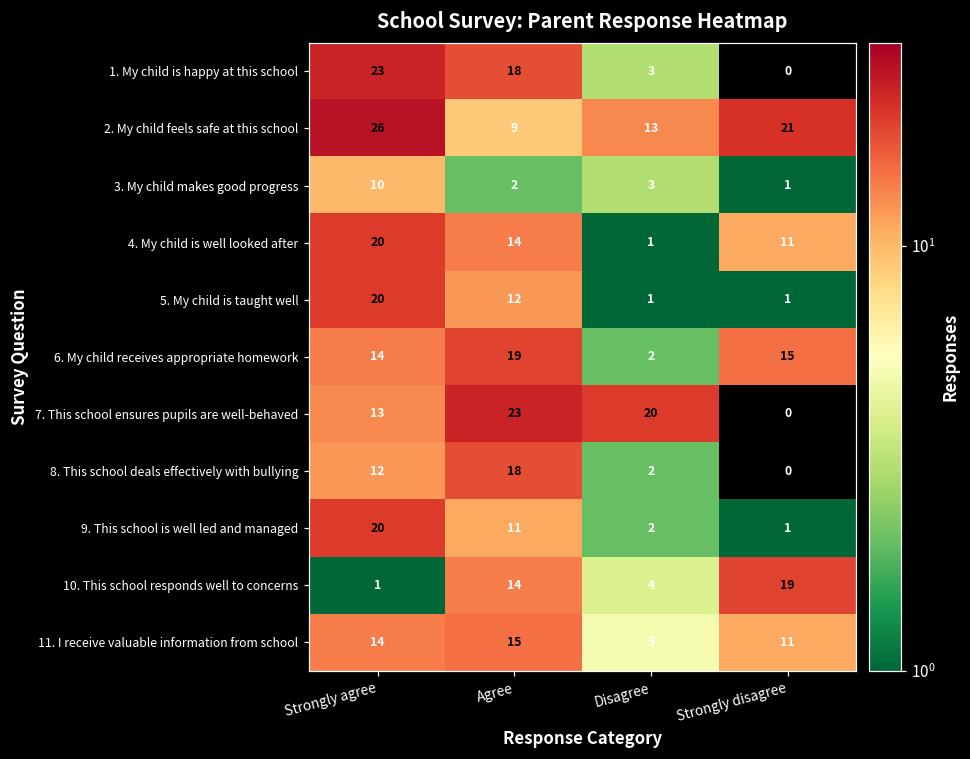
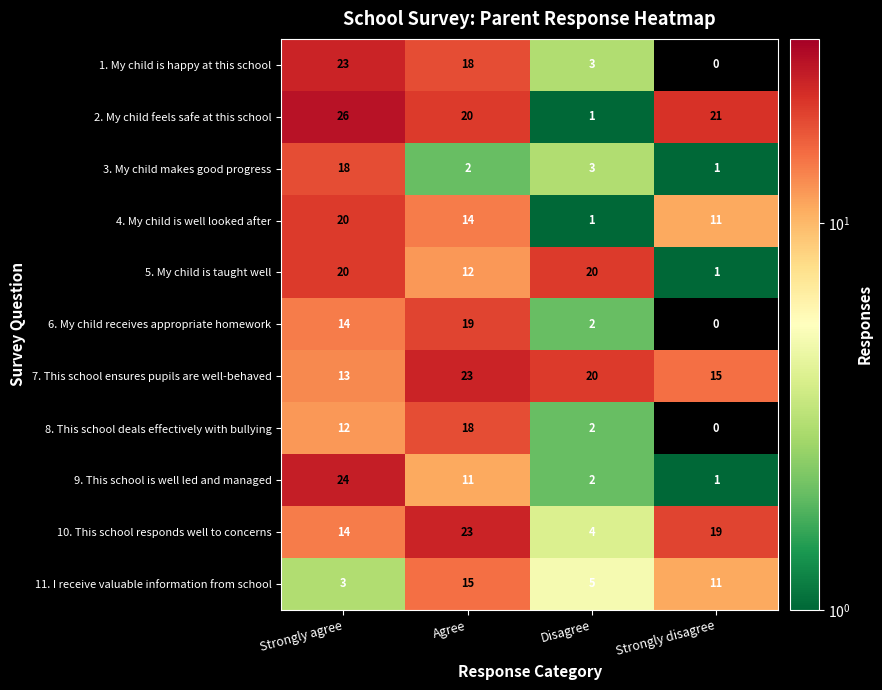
  {
    "1. My child is happy at this school": {
      "Strongly agree": 23,
      "Agree": 18,
      "Disagree": 3,
      "Strongly disagree": 0
    },
    "2. My child feels safe at this school": {
      "Strongly agree": 26,
-     "Agree": 9,
-     "Disagree": 13,
+     "Agree": 20,
+     "Disagree": 1,
      "Strongly disagree": 21
    },
    "3. My child makes good progress": {
-     "Strongly agree": 10,
+     "Strongly agree": 18,
      "Agree": 2,
      "Disagree": 3,
      "Strongly disagree": 1
    },
    "4. My child is well looked after": {
      "Strongly agree": 20,
      "Agree": 14,
      "Disagree": 1,
      "Strongly disagree": 11
    },
    "5. My child is taught well": {
      "Strongly agree": 20,
      "Agree": 12,
-     "Disagree": 1,
+     "Disagree": 20,
      "Strongly disagree": 1
    },
    "6. My child receives appropriate homework": {
      "Strongly agree": 14,
      "Agree": 19,
      "Disagree": 2,
-     "Strongly disagree": 15
+     "Strongly disagree": 0
    },
    "7. This school ensures pupils are well-behaved": {
      "Strongly agree": 13,
      "Agree": 23,
      "Disagree": 20,
-     "Strongly disagree": 0
+     "Strongly disagree": 15
    },
    "8. This school deals effectively with bullying": {
      "Strongly agree": 12,
      "Agree": 18,
      "Disagree": 2,
      "Strongly disagree": 0
    },
    "9. This school is well led and managed": {
-     "Strongly agree": 20,
+     "Strongly agree": 24,
      "Agree": 11,
      "Disagree": 2,
      "Strongly disagree": 1
    },
    "10. This school responds well to concerns": {
-     "Strongly agree": 1,
-     "Agree": 14,
+     "Strongly agree": 14,
+     "Agree": 23,
      "Disagree": 4,
      "Strongly disagree": 19
    },
    "11. I receive valuable information from school": {
-     "Strongly agree": 14,
+     "Strongly agree": 3,
      "Agree": 15,
      "Disagree": 5,
      "Strongly disagree": 11
    }
  }
